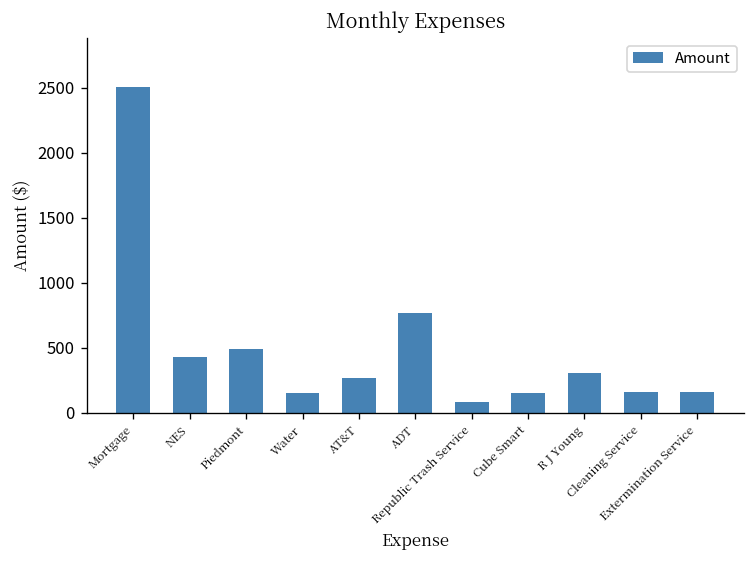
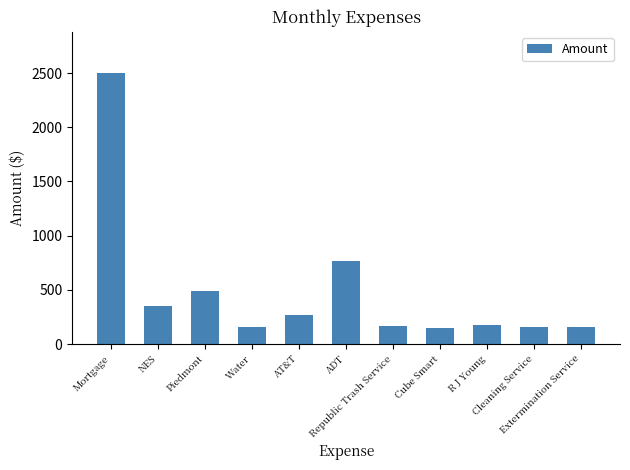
  {
    "Mortgage": 2510,
-   "NES": 430,
+   "NES": 350,
    "Piedmont": 490,
    "Water": 160,
    "AT&T": 270,
    "ADT": 770,
-   "Republic Trash Service": 90,
+   "Republic Trash Service": 170,
    "Cube Smart": 150,
-   "R J Young": 310,
+   "R J Young": 180,
    "Cleaning Service": 160,
    "Extermination Service": 160
  }
